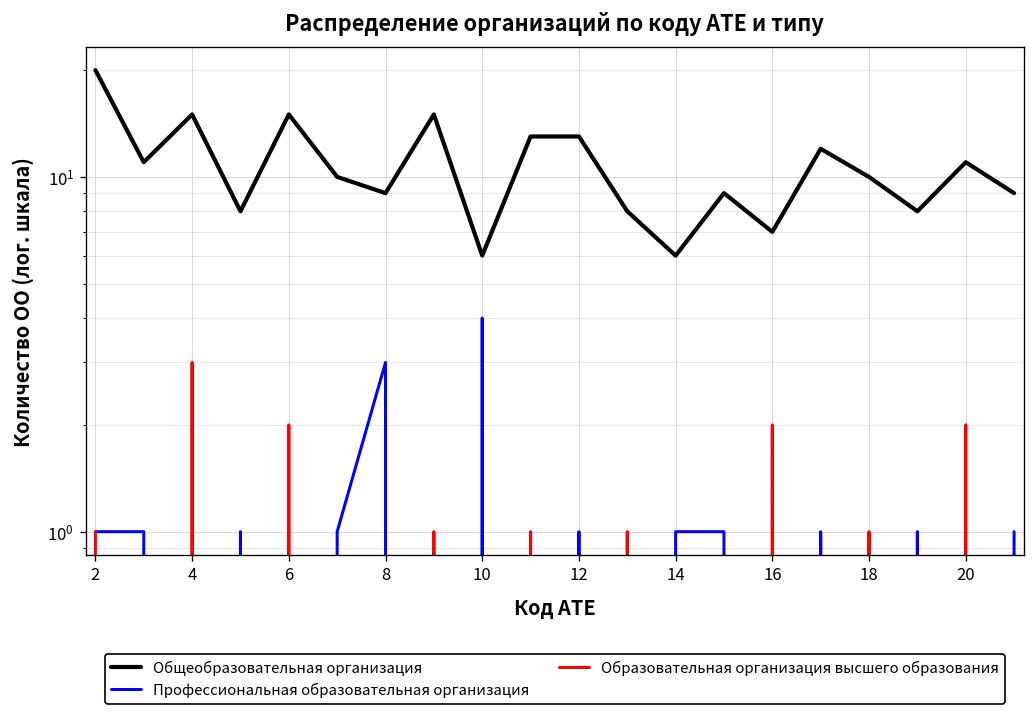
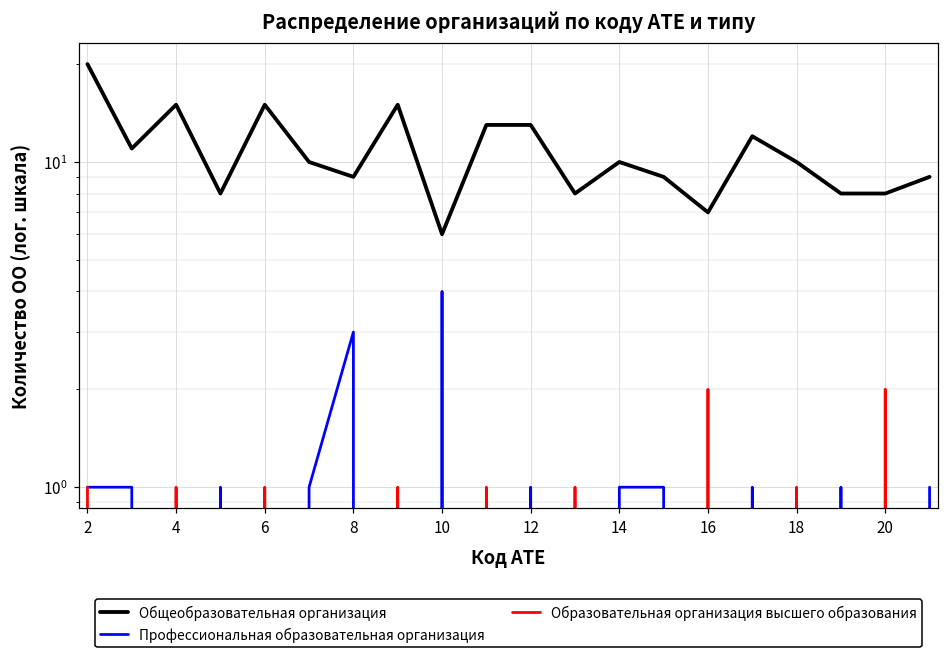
  {
    "Общеобразовательная организация": {
      "2": 20,
      "4": 15,
      "6": 15,
      "8": 9,
      "10": 6,
      "12": 13,
-     "14": 6,
+     "14": 10,
      "16": 7,
      "18": 10,
-     "20": 11
+     "20": 8
    },
    "Профессиональная образовательная организация": {
      "8": 3,
      "10": 4,
      "12": 1,
      "14": 1
    },
    "Образовательная организация высшего образования": {
-     "4": 3,
-     "6": 2,
+     "4": 1,
+     "6": 1,
      "16": 2,
      "18": 1,
      "20": 2
    }
  }
